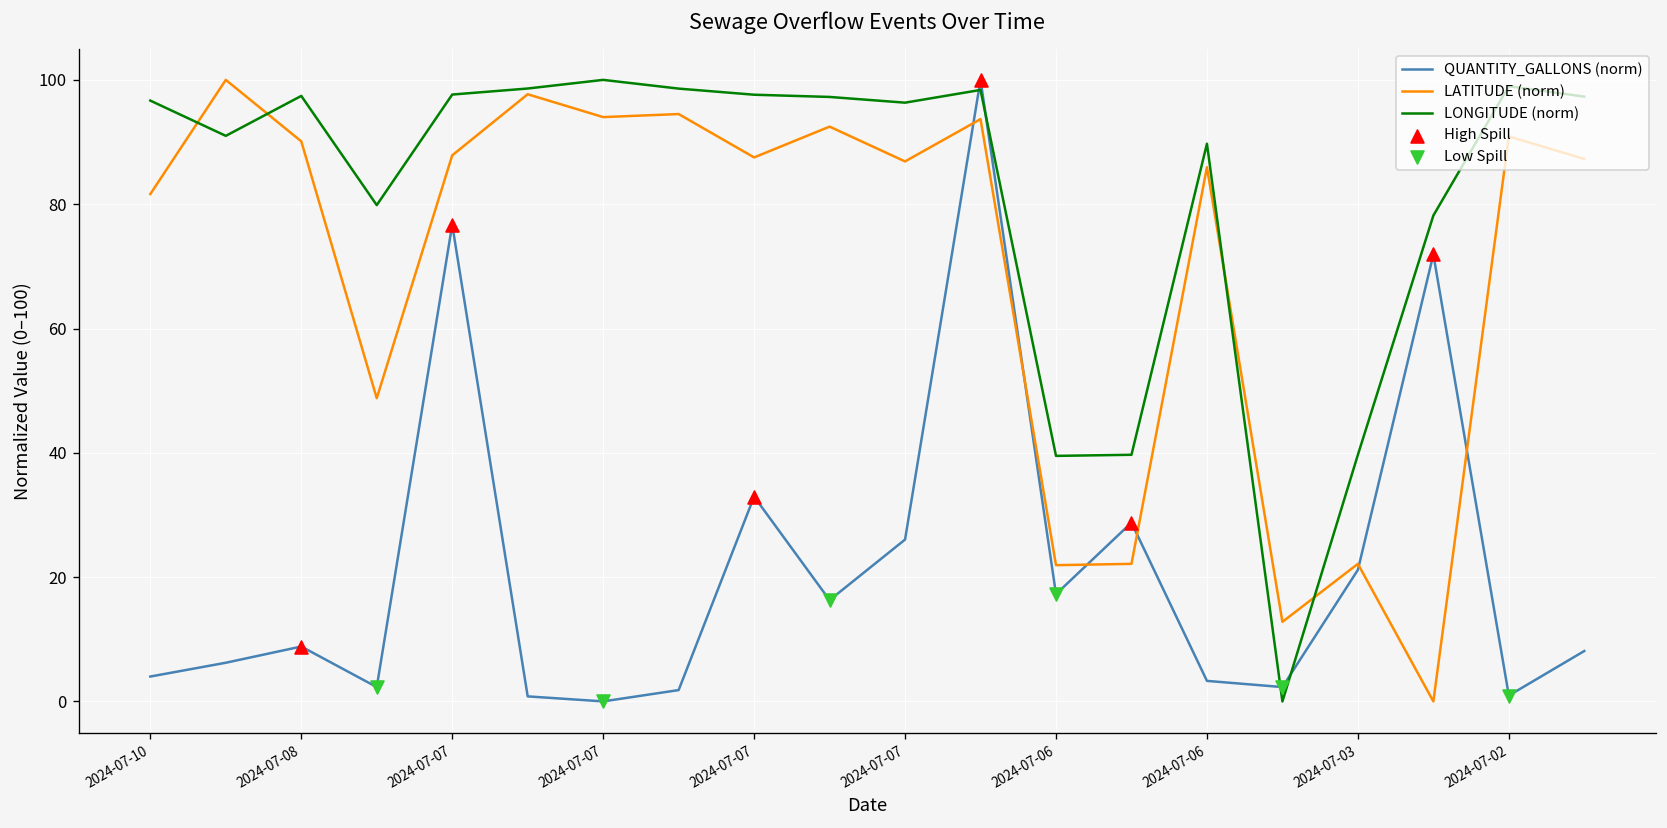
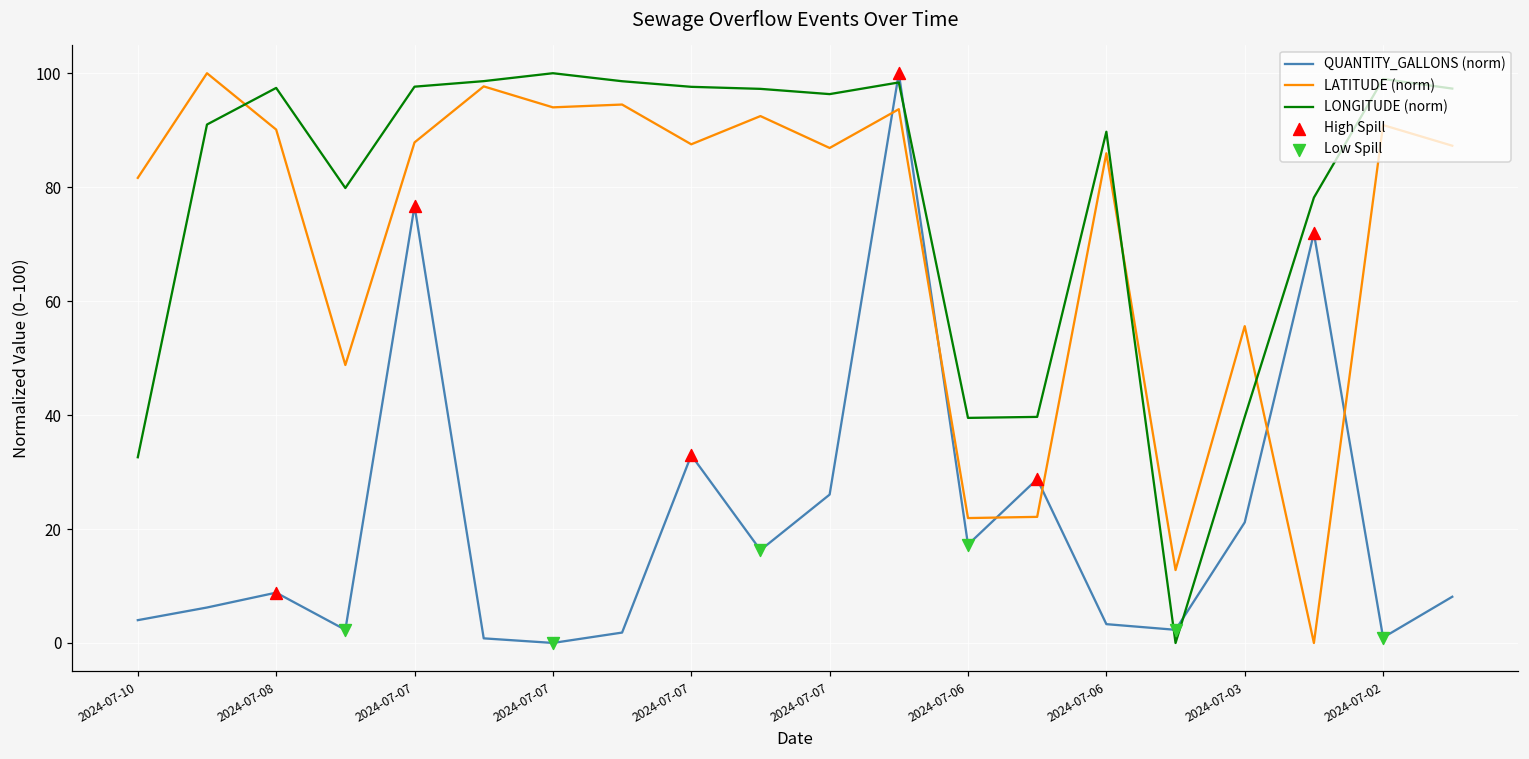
  {
    "QUANTITY_GALLONS (norm)": {
      "2024-07-10": 4,
      "2024-07-03": 21
    },
    "LATITUDE (norm)": {
      "2024-07-10": 82,
-     "2024-07-03": 22
+     "2024-07-03": 56
    },
    "LONGITUDE (norm)": {
-     "2024-07-10": 97,
+     "2024-07-10": 33,
      "2024-07-03": 40
    }
  }
